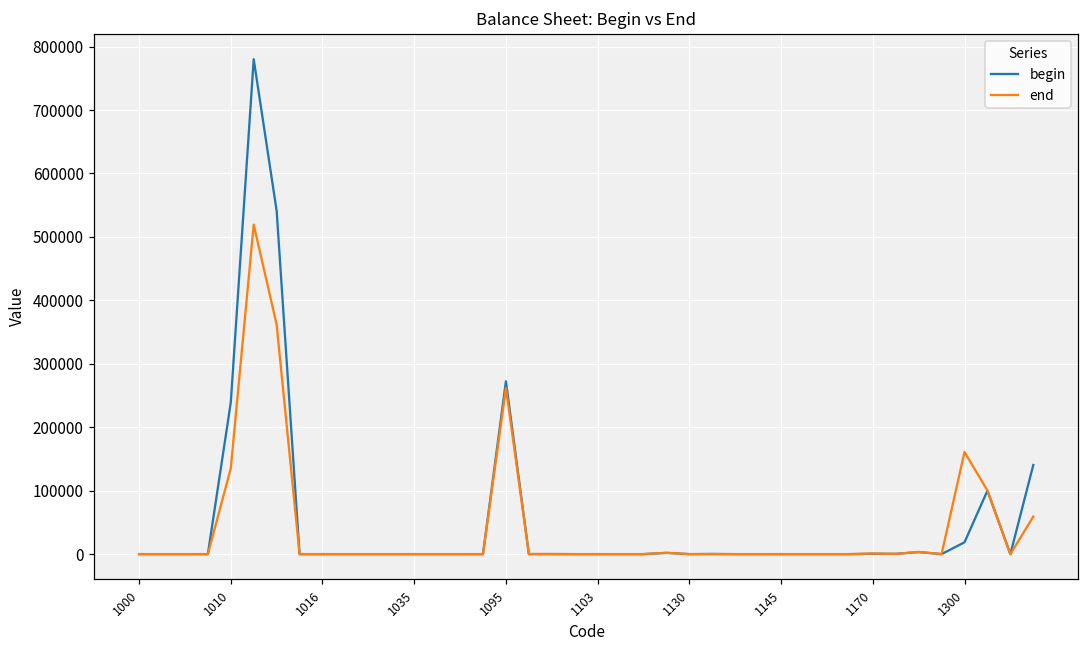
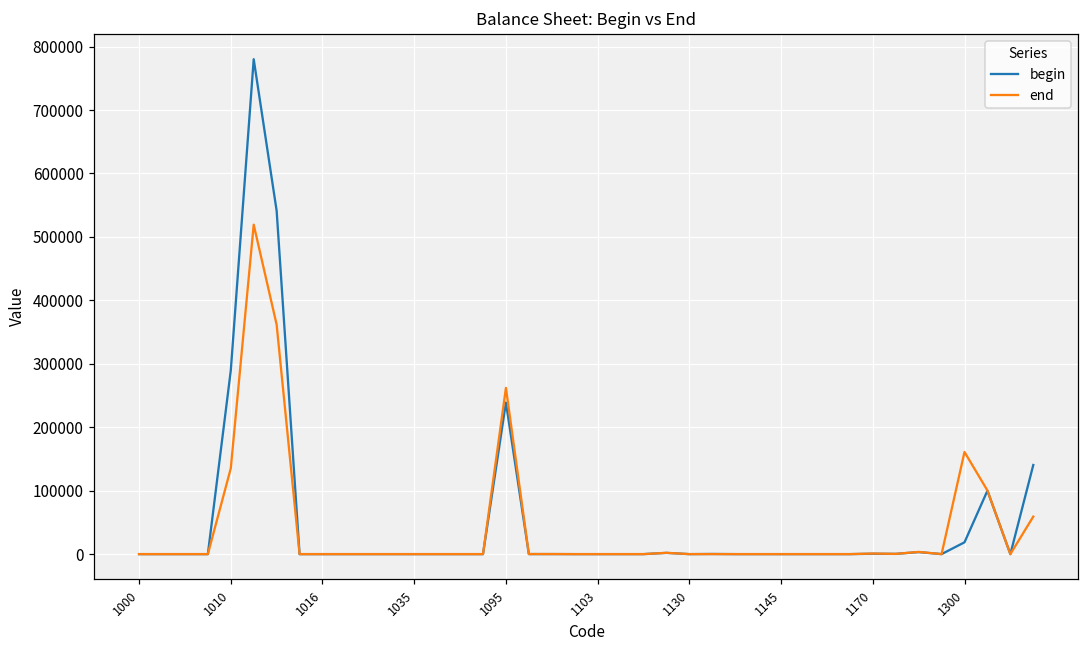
  {
    "begin": {
-     "1010": 240000,
-     "1095": 270000,
+     "1010": 290000,
+     "1095": 240000,
      "1300": 20000
    },
    "end": {
      "1010": 140000,
      "1095": 260000,
      "1300": 160000
    }
  }
